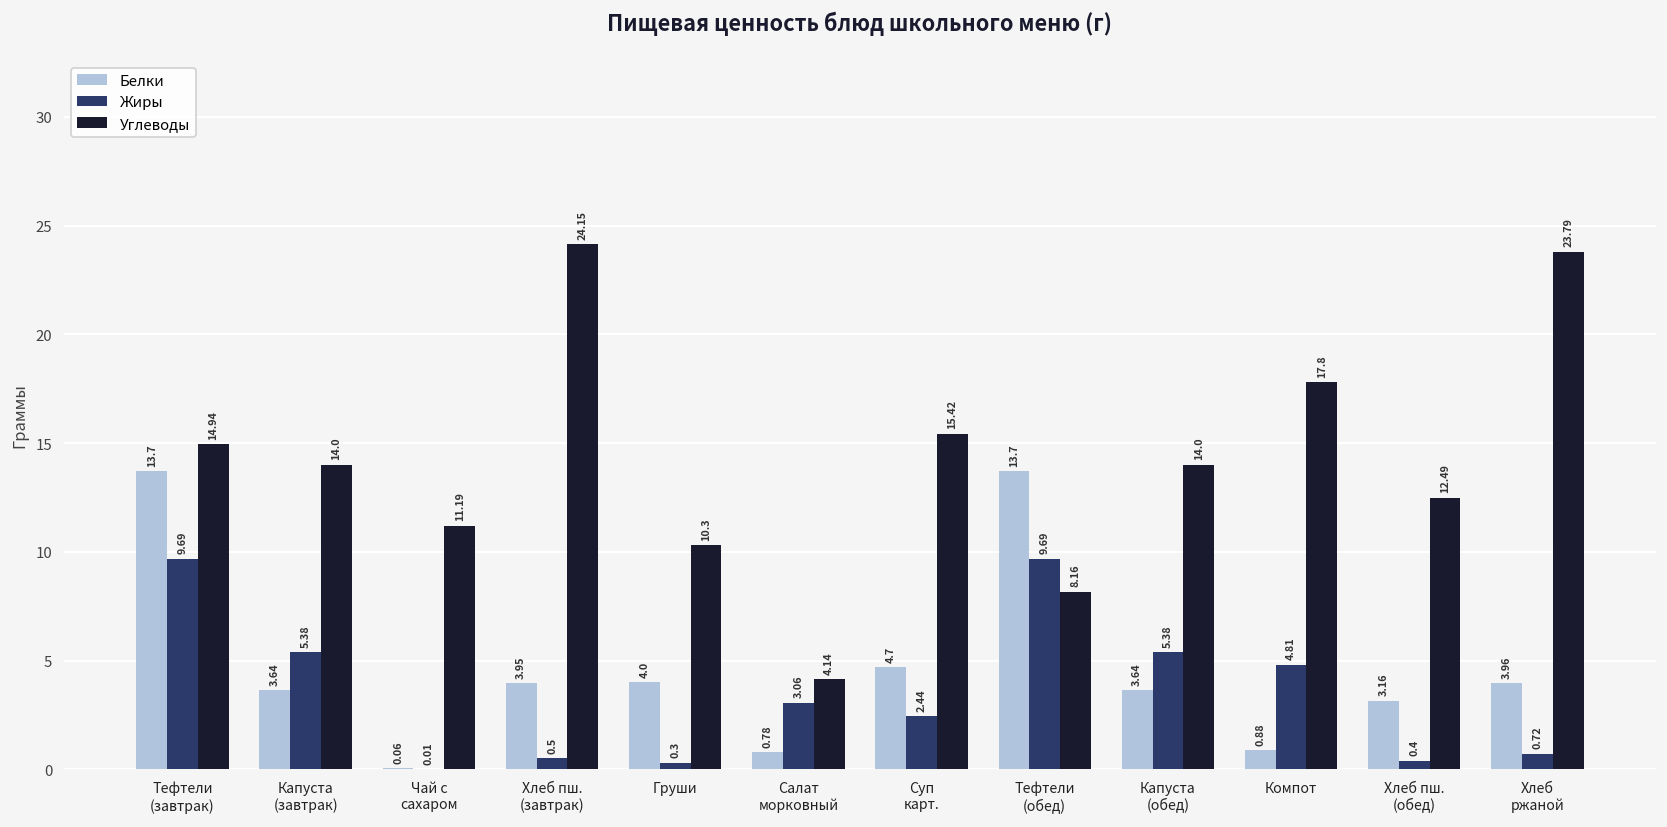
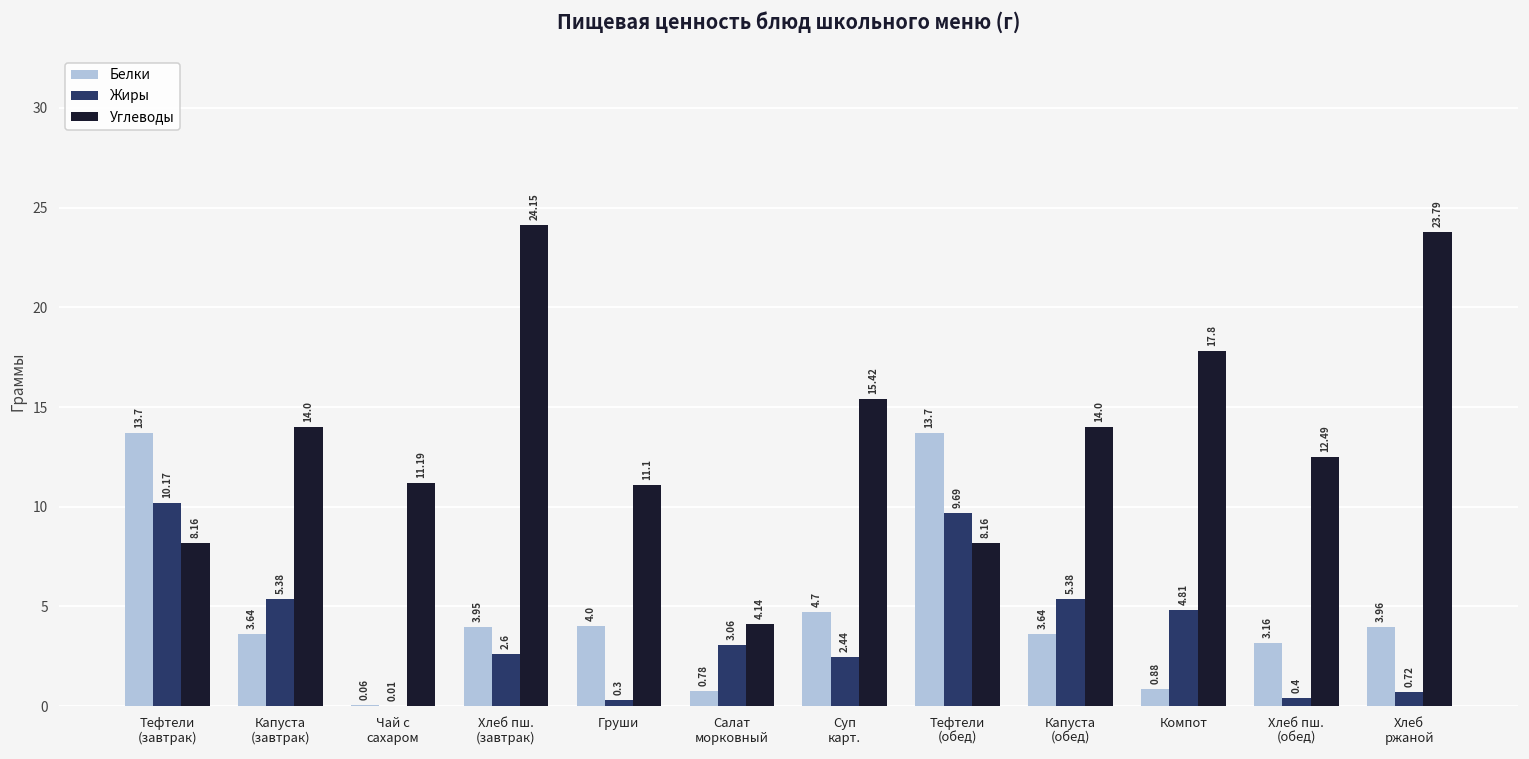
  {
    "Белки": {
      "Тефтели (завтрак)": 13.7,
      "Капуста (завтрак)": 3.64,
      "Чай с сахаром": 0.06,
      "Хлеб пш. (завтрак)": 3.95,
      "Груши": 4.0,
      "Салат морковный": 0.78,
      "Суп карт.": 4.7,
      "Тефтели (обед)": 13.7,
      "Капуста (обед)": 3.64,
      "Компот": 0.88,
      "Хлеб пш. (обед)": 3.16,
      "Хлеб ржаной": 3.96
    },
    "Жиры": {
-     "Тефтели (завтрак)": 9.69,
+     "Тефтели (завтрак)": 10.17,
      "Капуста (завтрак)": 5.38,
      "Чай с сахаром": 0.01,
-     "Хлеб пш. (завтрак)": 0.5,
+     "Хлеб пш. (завтрак)": 2.6,
      "Груши": 0.3,
      "Салат морковный": 3.06,
      "Суп карт.": 2.44,
      "Тефтели (обед)": 9.69,
      "Капуста (обед)": 5.38,
      "Компот": 4.81,
      "Хлеб пш. (обед)": 0.4,
      "Хлеб ржаной": 0.72
    },
    "Углеводы": {
-     "Тефтели (завтрак)": 14.94,
+     "Тефтели (завтрак)": 8.16,
      "Капуста (завтрак)": 14.0,
      "Чай с сахаром": 11.19,
      "Хлеб пш. (завтрак)": 24.15,
-     "Груши": 10.3,
+     "Груши": 11.1,
      "Салат морковный": 4.14,
      "Суп карт.": 15.42,
      "Тефтели (обед)": 8.16,
      "Капуста (обед)": 14.0,
      "Компот": 17.8,
      "Хлеб пш. (обед)": 12.49,
      "Хлеб ржаной": 23.79
    }
  }
